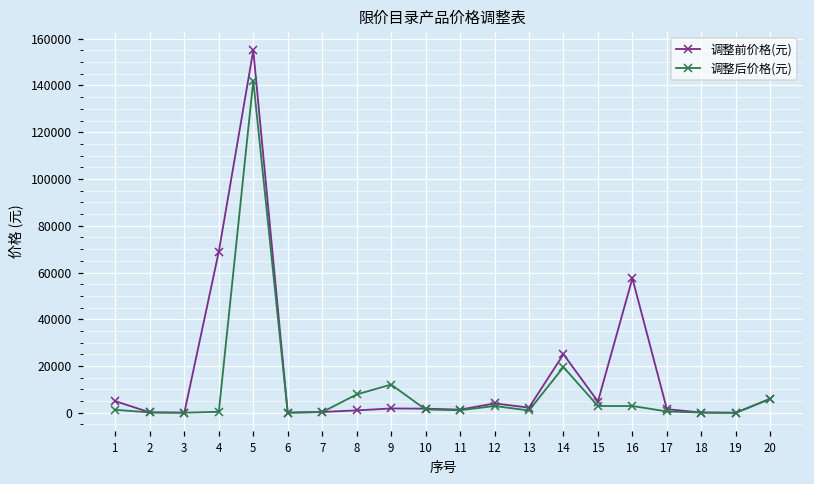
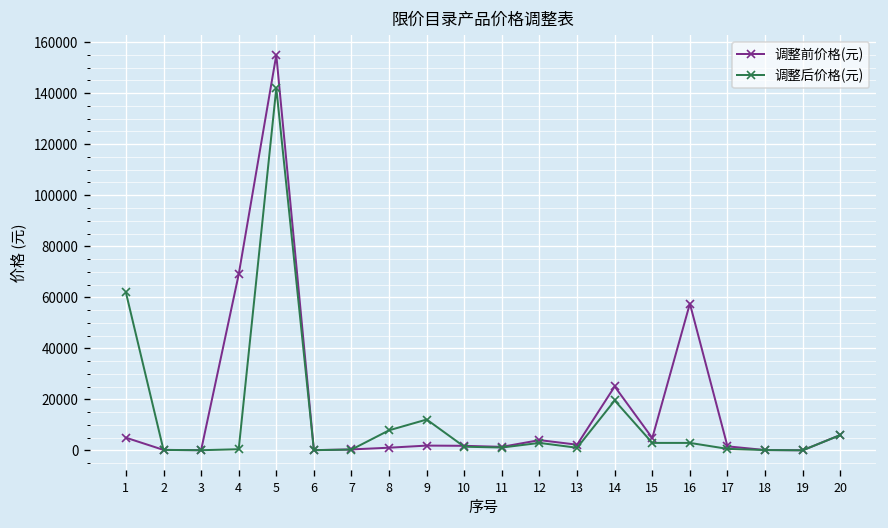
  {
    "调整前价格(元)": {
      "1": 5000,
      "4": 69000,
      "5": 155000,
      "8": 1000,
      "9": 2000,
      "14": 25000,
      "15": 5000,
      "16": 58000
    },
    "调整后价格(元)": {
-     "1": 1000,
+     "1": 62000,
      "4": 0,
      "5": 142000,
      "8": 8000,
      "9": 12000,
      "14": 20000,
      "15": 3000,
      "16": 3000
    }
  }
